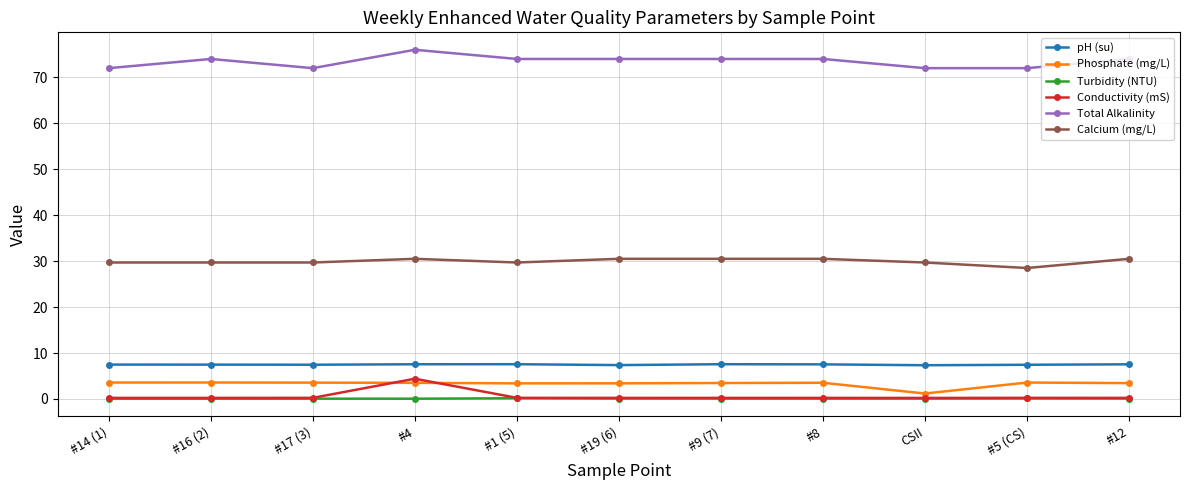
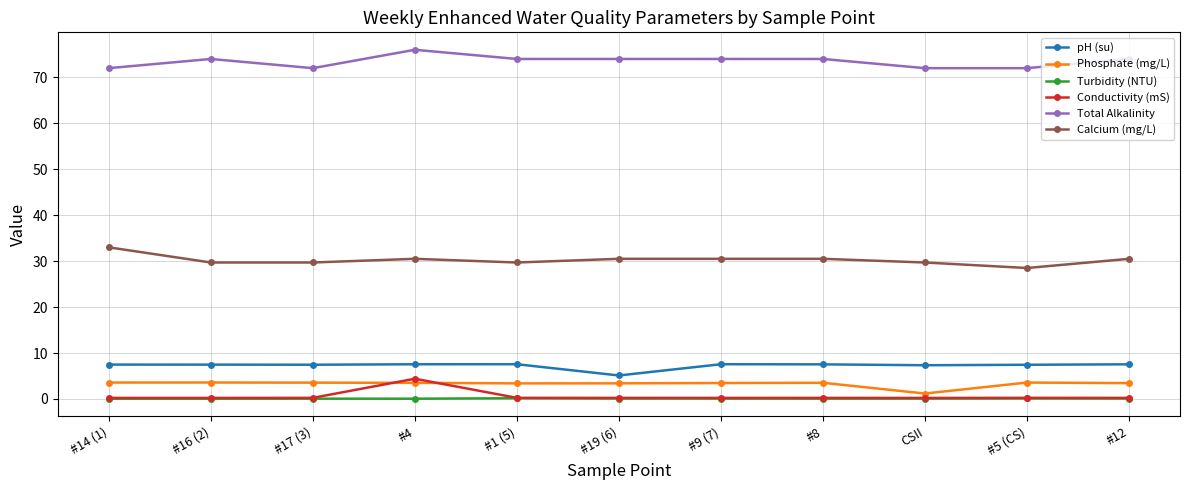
  {
    "pH (su)": {
      "#14 (1)": 7,
      "#16 (2)": 7,
      "#17 (3)": 7,
      "#4": 8,
      "#1 (5)": 8,
-     "#19 (6)": 7,
+     "#19 (6)": 5,
      "#9 (7)": 8,
      "#8": 8,
      "CSII": 7,
      "#5 (CS)": 7,
      "#12": 8
    },
    "Phosphate (mg/L)": {
      "#14 (1)": 4,
      "#16 (2)": 4,
      "#17 (3)": 4,
      "#4": 4,
      "#1 (5)": 3,
      "#19 (6)": 3,
      "#9 (7)": 3,
      "#8": 4,
      "CSII": 1,
      "#5 (CS)": 4,
      "#12": 3
    },
    "Turbidity (NTU)": {
      "#4": 0
    },
    "Conductivity (mS)": {
      "#4": 4
    },
    "Total Alkalinity": {
      "#14 (1)": 72,
      "#16 (2)": 74,
      "#17 (3)": 72,
      "#4": 76,
      "#1 (5)": 74,
      "#19 (6)": 74,
      "#9 (7)": 74,
      "#8": 74,
      "CSII": 72,
      "#5 (CS)": 72
    },
    "Calcium (mg/L)": {
-     "#14 (1)": 30,
+     "#14 (1)": 33,
      "#16 (2)": 30,
      "#17 (3)": 30,
      "#4": 31,
      "#1 (5)": 30,
      "#19 (6)": 31,
      "#9 (7)": 31,
      "#8": 31,
      "CSII": 30,
      "#5 (CS)": 29,
      "#12": 31
    }
  }
